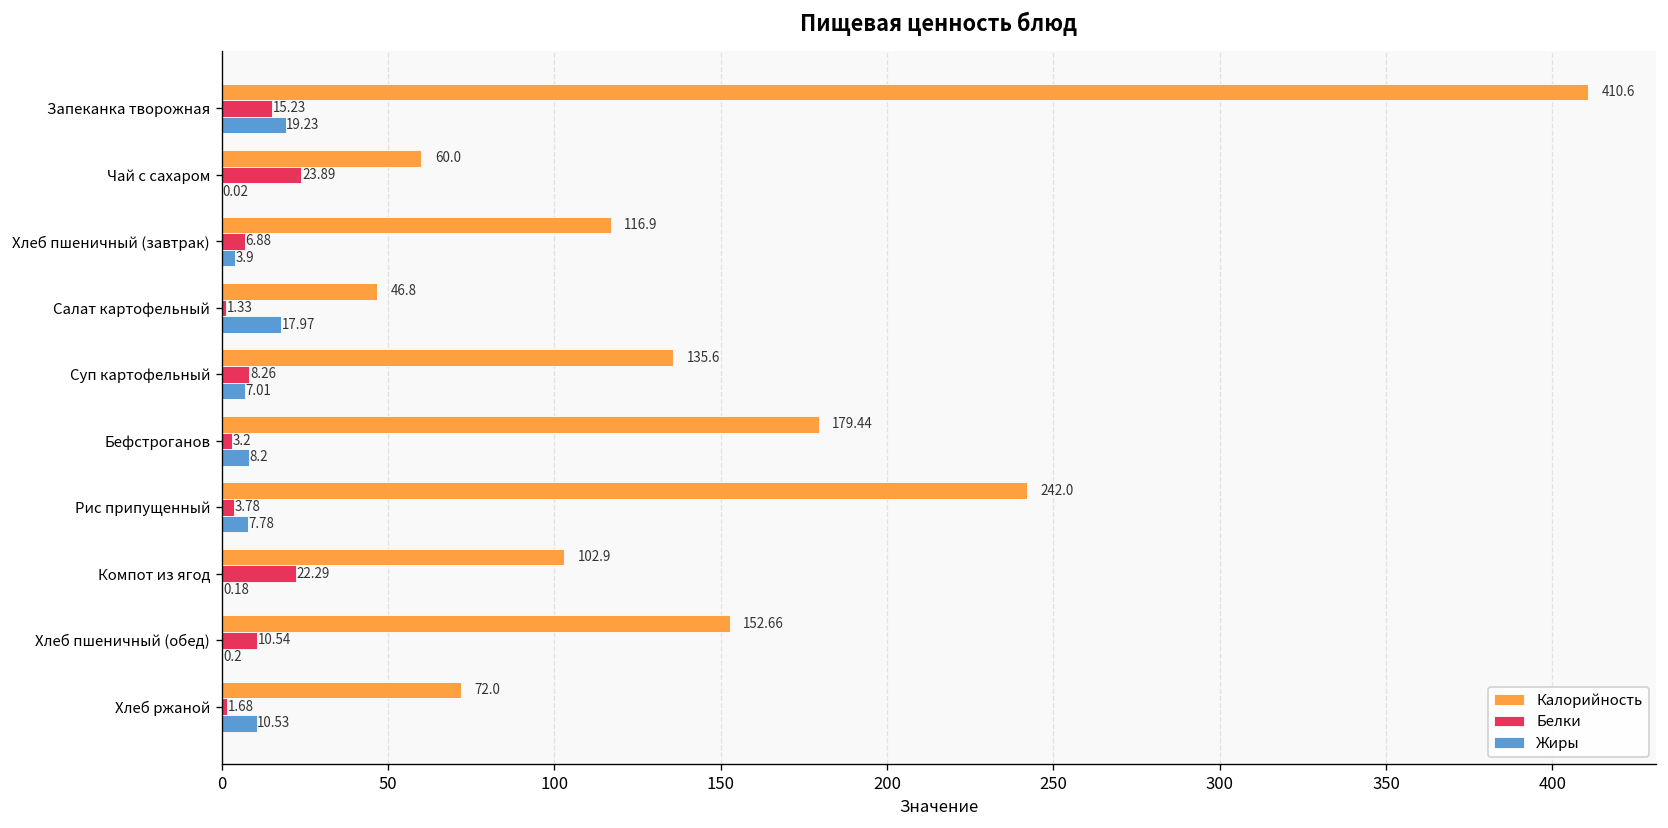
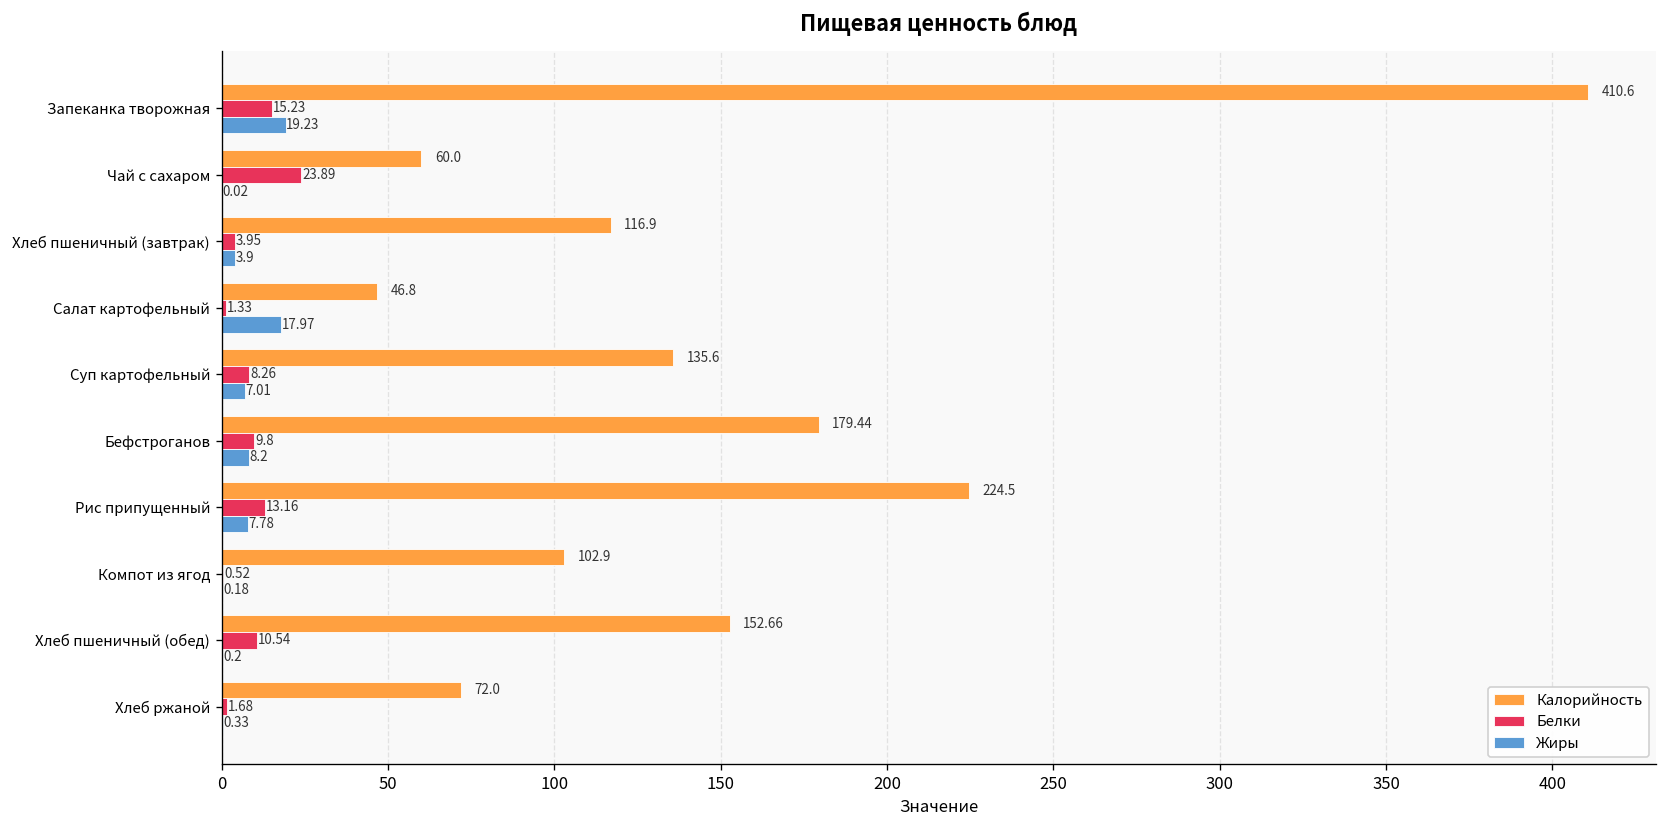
  {
    "Калорийность": {
      "Запеканка творожная": 410.6,
      "Чай с сахаром": 60.0,
      "Хлеб пшеничный (завтрак)": 116.9,
      "Салат картофельный": 46.8,
      "Суп картофельный": 135.6,
      "Бефстроганов": 179.44,
-     "Рис припущенный": 242.0,
+     "Рис припущенный": 224.5,
      "Компот из ягод": 102.9,
      "Хлеб пшеничный (обед)": 152.66,
      "Хлеб ржаной": 72.0
    },
    "Белки": {
      "Запеканка творожная": 15.23,
      "Чай с сахаром": 23.89,
-     "Хлеб пшеничный (завтрак)": 6.88,
+     "Хлеб пшеничный (завтрак)": 3.95,
      "Салат картофельный": 1.33,
      "Суп картофельный": 8.26,
-     "Бефстроганов": 3.2,
-     "Рис припущенный": 3.78,
-     "Компот из ягод": 22.29,
+     "Бефстроганов": 9.8,
+     "Рис припущенный": 13.16,
+     "Компот из ягод": 0.52,
      "Хлеб пшеничный (обед)": 10.54,
      "Хлеб ржаной": 1.68
    },
    "Жиры": {
      "Запеканка творожная": 19.23,
      "Чай с сахаром": 0.02,
      "Хлеб пшеничный (завтрак)": 3.9,
      "Салат картофельный": 17.97,
      "Суп картофельный": 7.01,
      "Бефстроганов": 8.2,
      "Рис припущенный": 7.78,
      "Компот из ягод": 0.18,
      "Хлеб пшеничный (обед)": 0.2,
-     "Хлеб ржаной": 10.53
+     "Хлеб ржаной": 0.33
    }
  }
